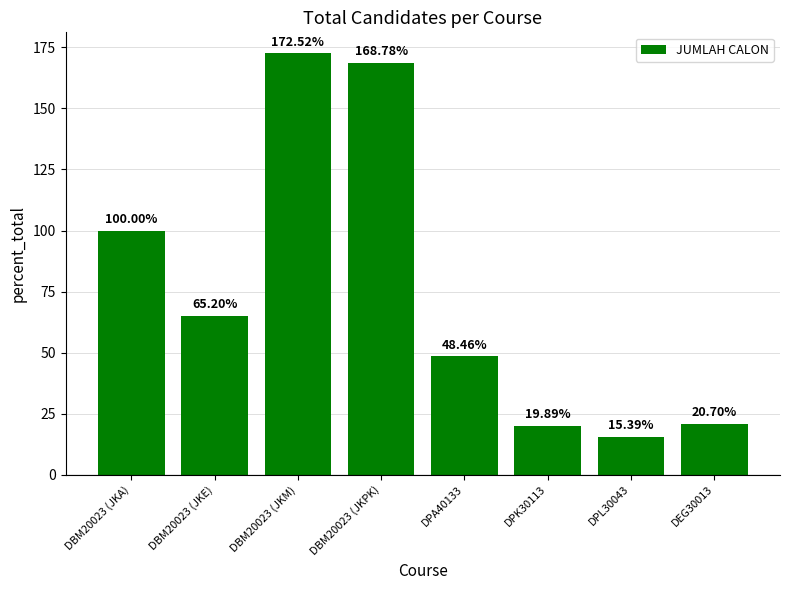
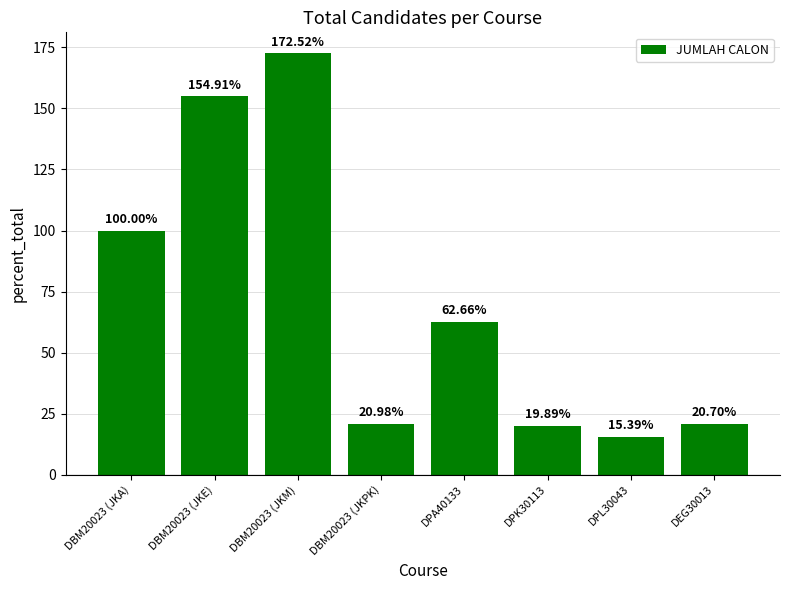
  {
    "DBM20023 (JKA)": "100.00%",
-   "DBM20023 (JKE)": "65.20%",
+   "DBM20023 (JKE)": "154.91%",
    "DBM20023 (JKM)": "172.52%",
-   "DBM20023 (JKPK)": "168.78%",
-   "DPA40133": "48.46%",
+   "DBM20023 (JKPK)": "20.98%",
+   "DPA40133": "62.66%",
    "DPK30113": "19.89%",
    "DPL30043": "15.39%",
    "DEG30013": "20.70%"
  }
